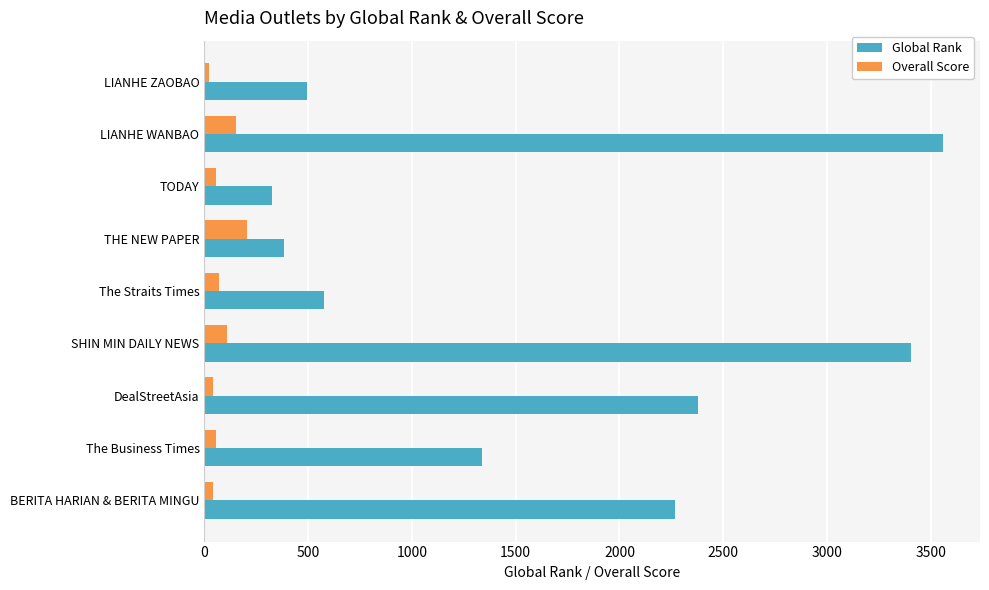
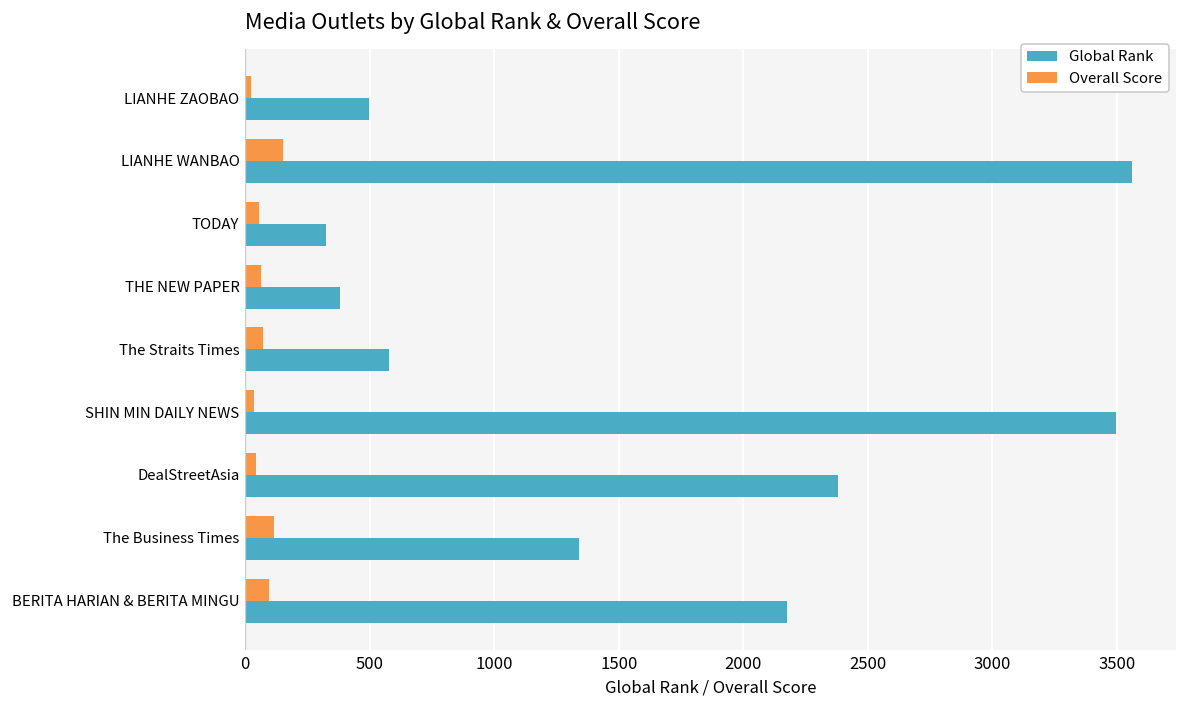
  {
    "Global Rank": {
      "LIANHE ZAOBAO": 500,
      "LIANHE WANBAO": 3560,
      "TODAY": 320,
      "THE NEW PAPER": 380,
      "The Straits Times": 580,
-     "SHIN MIN DAILY NEWS": 3400,
+     "SHIN MIN DAILY NEWS": 3500,
      "DealStreetAsia": 2380,
      "The Business Times": 1340,
-     "BERITA HARIAN & BERITA MINGU": 2270
+     "BERITA HARIAN & BERITA MINGU": 2180
    },
    "Overall Score": {
      "LIANHE ZAOBAO": 20,
      "LIANHE WANBAO": 150,
      "TODAY": 50,
-     "THE NEW PAPER": 210,
+     "THE NEW PAPER": 70,
      "The Straits Times": 70,
-     "SHIN MIN DAILY NEWS": 110,
+     "SHIN MIN DAILY NEWS": 30,
      "DealStreetAsia": 40,
-     "The Business Times": 50,
-     "BERITA HARIAN & BERITA MINGU": 40
+     "The Business Times": 110,
+     "BERITA HARIAN & BERITA MINGU": 100
    }
  }
